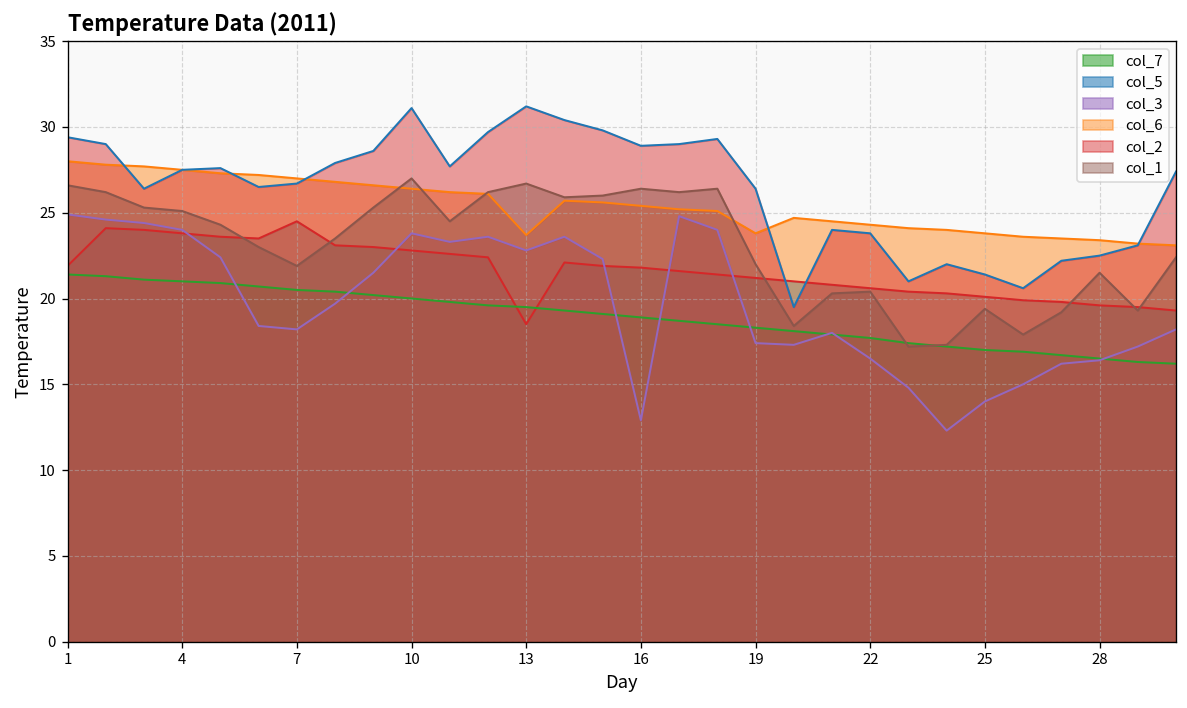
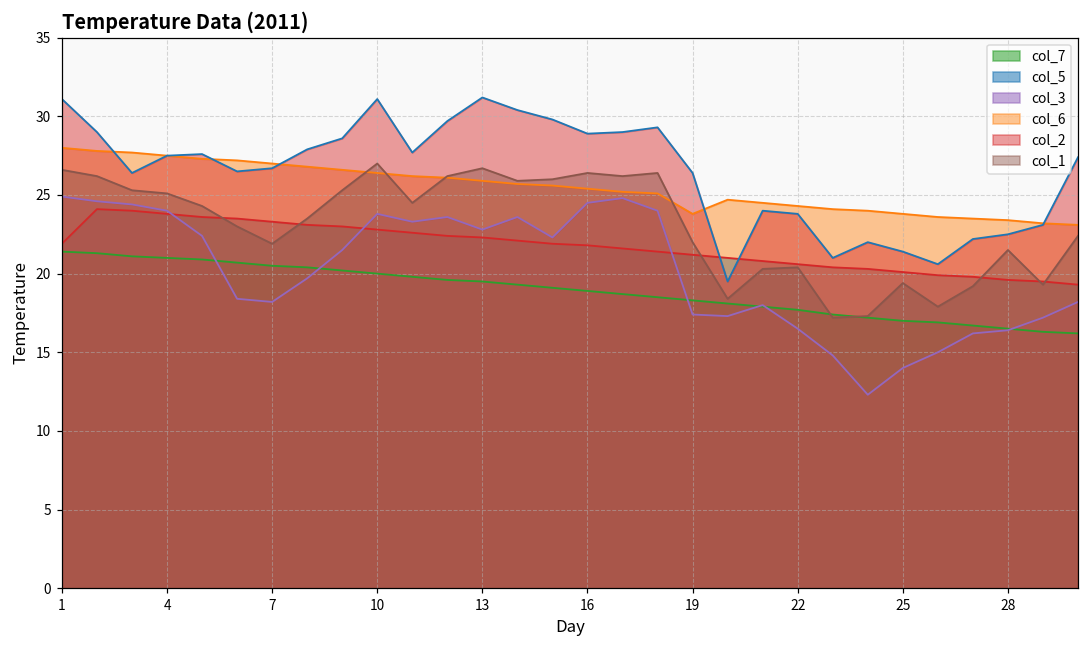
  {
    "col_7": {
      "1": 21.4,
      "4": 21.0,
      "7": 20.5,
      "10": 20.0,
      "13": 19.5,
      "16": 18.9,
      "19": 18.3,
      "22": 17.7,
      "25": 17.0
    },
    "col_5": {
      "1": 21.9,
      "4": 23.8,
-     "7": 24.5,
+     "7": 23.3,
      "10": 22.8,
-     "13": 18.5,
+     "13": 22.3,
      "16": 21.8,
      "19": 21.2,
      "22": 20.6,
      "25": 20.1,
      "28": 19.6
    },
    "col_3": {
      "1": 24.9,
      "4": 24.0,
      "7": 18.2,
      "10": 23.8,
      "13": 22.8,
-     "16": 12.9,
+     "16": 24.5,
      "19": 17.4,
      "22": 16.5,
      "25": 14.0
    },
    "col_6": {
      "1": 28.0,
      "7": 27.0,
      "10": 26.4,
-     "13": 23.7,
+     "13": 25.9,
      "16": 25.4,
      "19": 23.8,
      "22": 24.3,
      "25": 23.8,
      "28": 23.4
    },
    "col_2": {
-     "1": 29.4,
+     "1": 31.1,
      "7": 26.7,
      "10": 31.1,
      "13": 31.2,
      "16": 28.9,
      "19": 26.4,
      "22": 23.8,
      "25": 21.4,
      "28": 22.5
    },
    "col_1": {
      "1": 26.6,
      "4": 25.1,
      "7": 21.9,
      "10": 27.0,
      "13": 26.7,
      "16": 26.4,
      "19": 22.0,
      "22": 20.4,
      "25": 19.4,
      "28": 21.5
    }
  }
